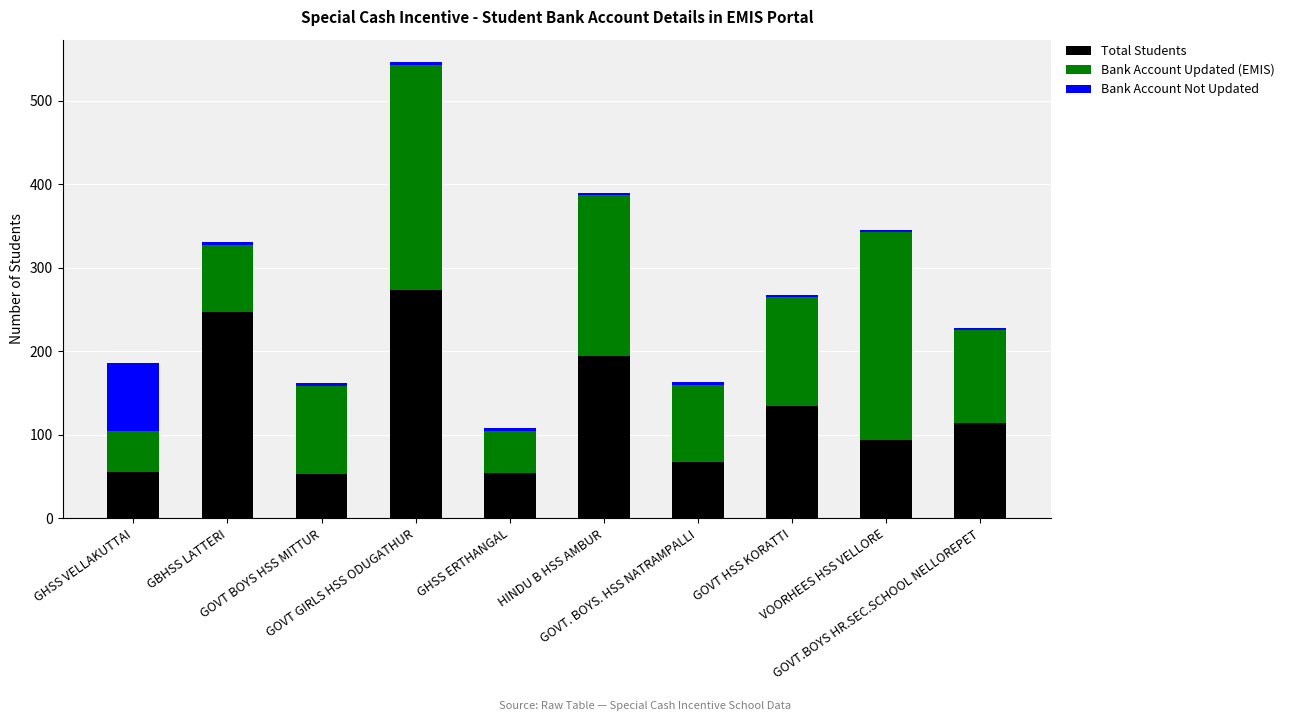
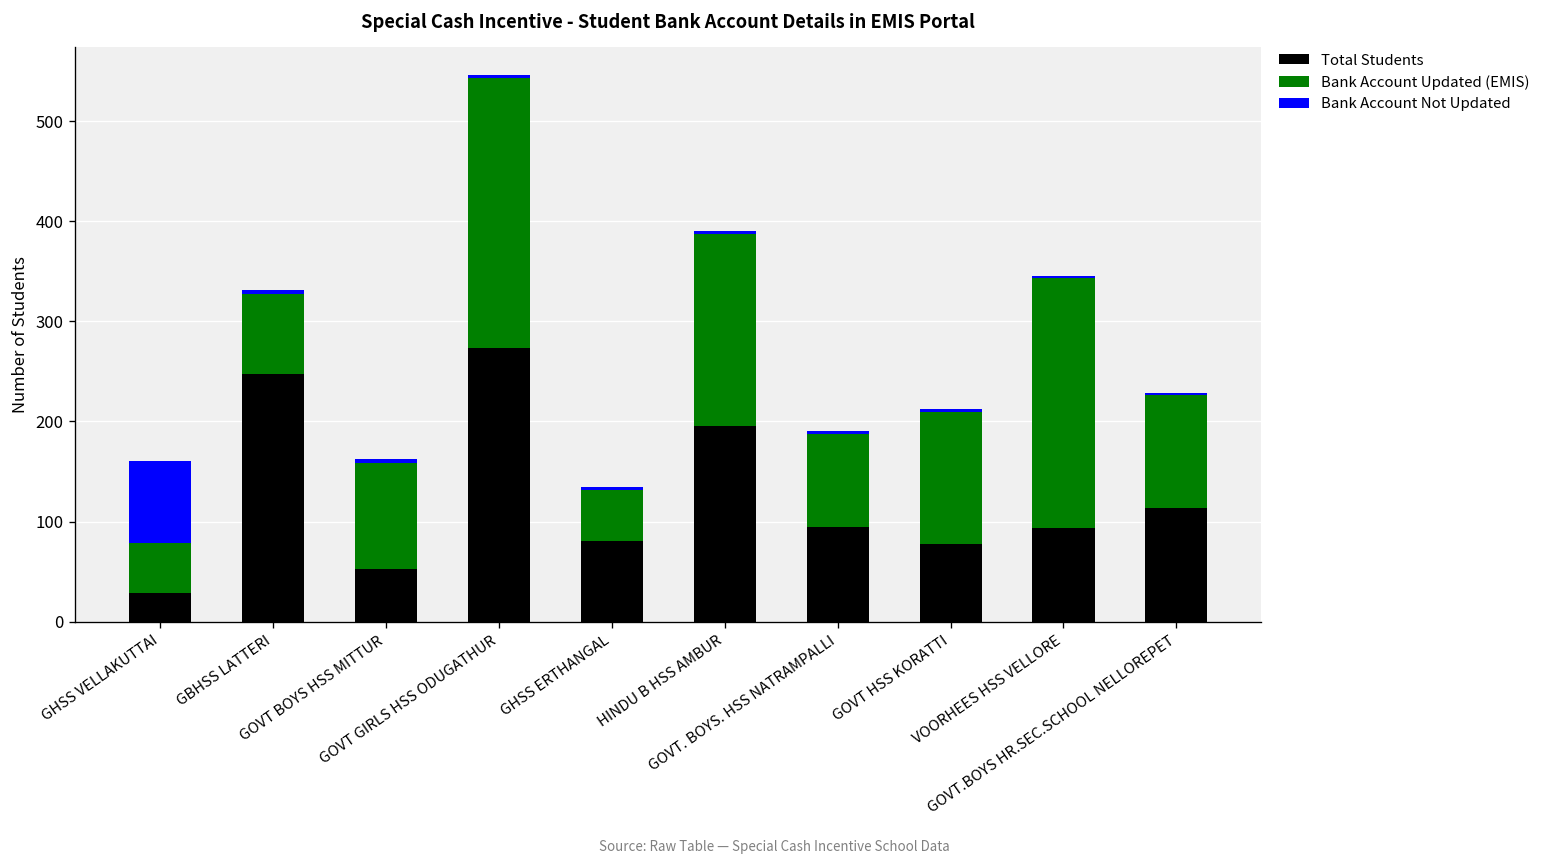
  {
    "Total Students": {
-     "GHSS VELLAKUTTAI": 60,
+     "GHSS VELLAKUTTAI": 30,
      "GBHSS LATTERI": 250,
      "GOVT BOYS HSS MITTUR": 50,
      "GOVT GIRLS HSS ODUGATHUR": 270,
-     "GHSS ERTHANGAL": 50,
+     "GHSS ERTHANGAL": 80,
      "HINDU B HSS AMBUR": 200,
-     "GOVT. BOYS. HSS NATRAMPALLI": 70,
-     "GOVT HSS KORATTI": 130,
+     "GOVT. BOYS. HSS NATRAMPALLI": 100,
+     "GOVT HSS KORATTI": 80,
      "VOORHEES HSS VELLORE": 90,
      "GOVT.BOYS HR.SEC.SCHOOL NELLOREPET": 110
    },
    "Bank Account Updated (EMIS)": {
      "GHSS VELLAKUTTAI": 50,
      "GBHSS LATTERI": 80,
      "GOVT BOYS HSS MITTUR": 110,
      "GOVT GIRLS HSS ODUGATHUR": 270,
      "GHSS ERTHANGAL": 50,
      "HINDU B HSS AMBUR": 190,
      "GOVT. BOYS. HSS NATRAMPALLI": 90,
      "GOVT HSS KORATTI": 130,
      "VOORHEES HSS VELLORE": 250,
      "GOVT.BOYS HR.SEC.SCHOOL NELLOREPET": 110
    },
    "Bank Account Not Updated": {
      "GHSS VELLAKUTTAI": 80,
      "GBHSS LATTERI": 0,
      "GOVT BOYS HSS MITTUR": 0,
      "GOVT GIRLS HSS ODUGATHUR": 0,
      "GHSS ERTHANGAL": 0,
      "HINDU B HSS AMBUR": 0,
      "GOVT. BOYS. HSS NATRAMPALLI": 0,
      "GOVT HSS KORATTI": 0
    }
  }
